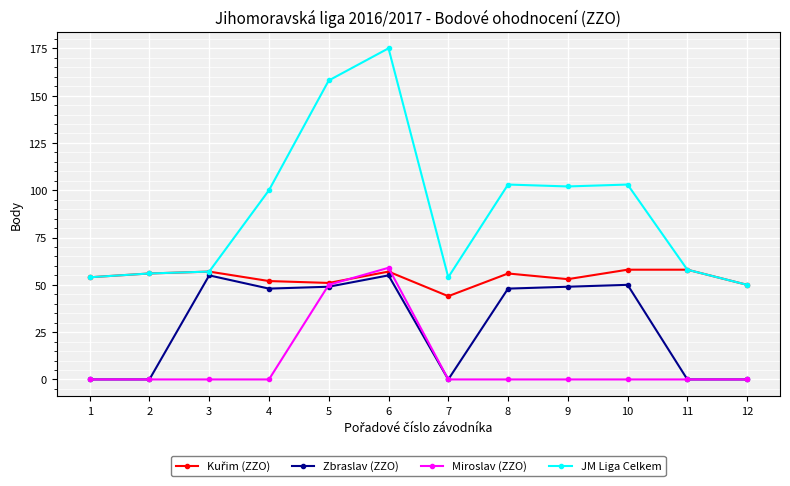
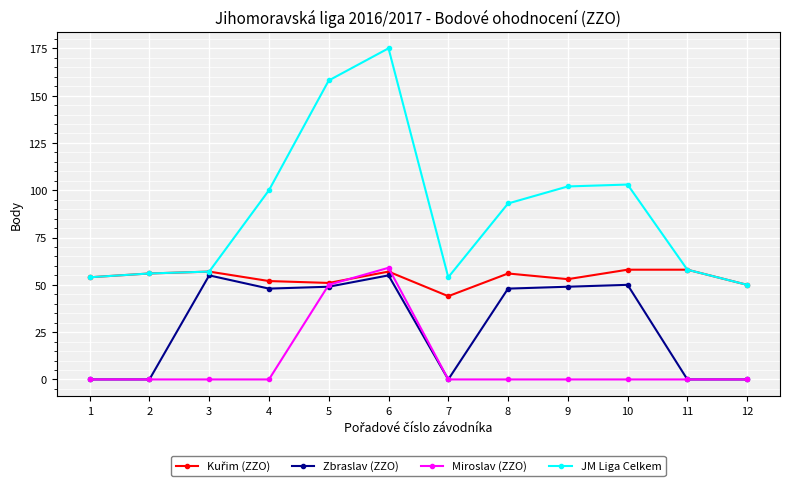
  {
    "Kuřim (ZZO)": {
      "4": 52,
      "6": 57,
      "7": 44,
      "8": 56,
      "9": 53,
      "10": 58
    },
    "Zbraslav (ZZO)": {
      "3": 55,
      "4": 48,
      "6": 55,
      "8": 48,
      "9": 49,
      "10": 50
    },
    "Miroslav (ZZO)": {
      "3": 0,
      "4": 0,
      "6": 59,
      "8": 0,
      "9": 0,
      "10": 0
    },
    "JM Liga Celkem": {
      "4": 100,
      "5": 158,
      "6": 175,
      "7": 54,
-     "8": 103,
+     "8": 93,
      "9": 102,
      "10": 103
    }
  }
